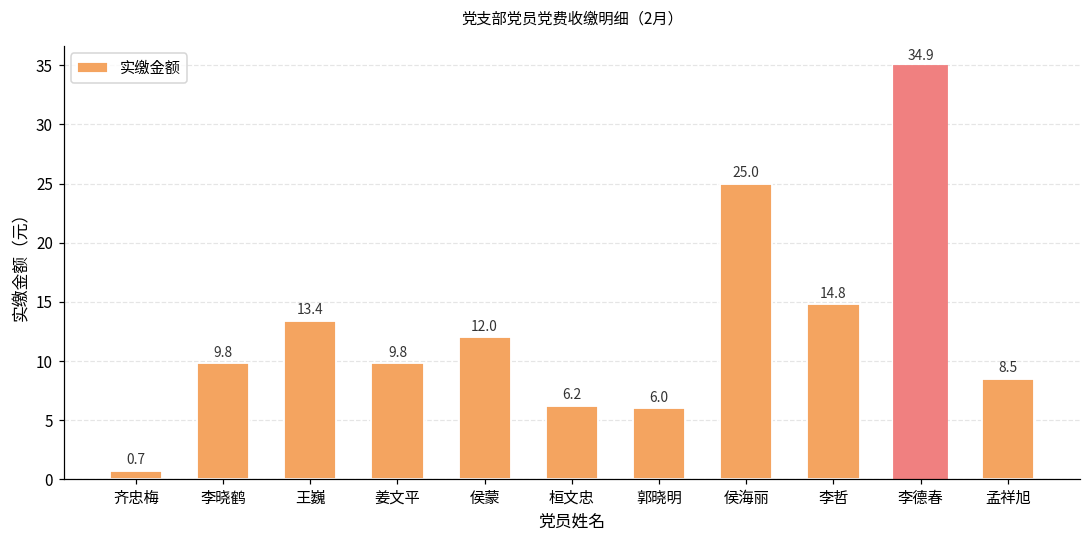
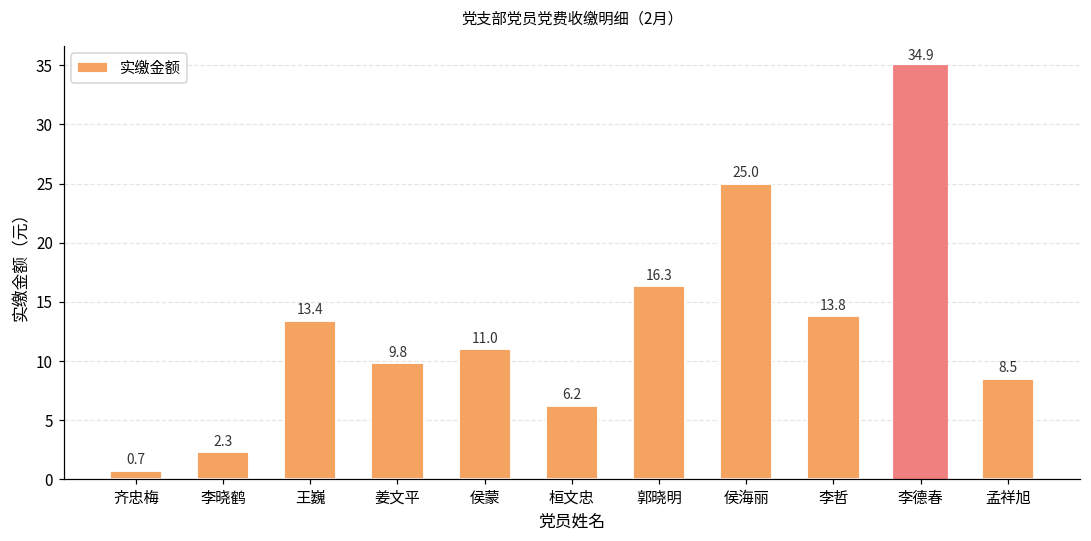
  {
    "齐忠梅": 0.7,
-   "李晓鹤": 9.8,
+   "李晓鹤": 2.3,
    "王巍": 13.4,
    "姜文平": 9.8,
-   "侯蒙": 12.0,
+   "侯蒙": 11.0,
    "桓文忠": 6.2,
-   "郭晓明": 6.0,
+   "郭晓明": 16.3,
    "侯海丽": 25.0,
-   "李哲": 14.8,
+   "李哲": 13.8,
    "李德春": 34.9,
    "孟祥旭": 8.5
  }
